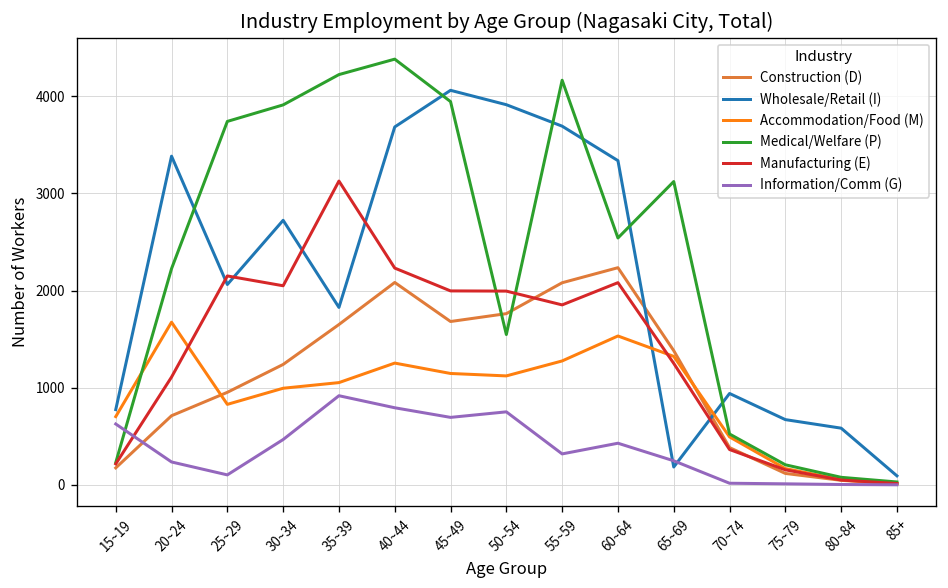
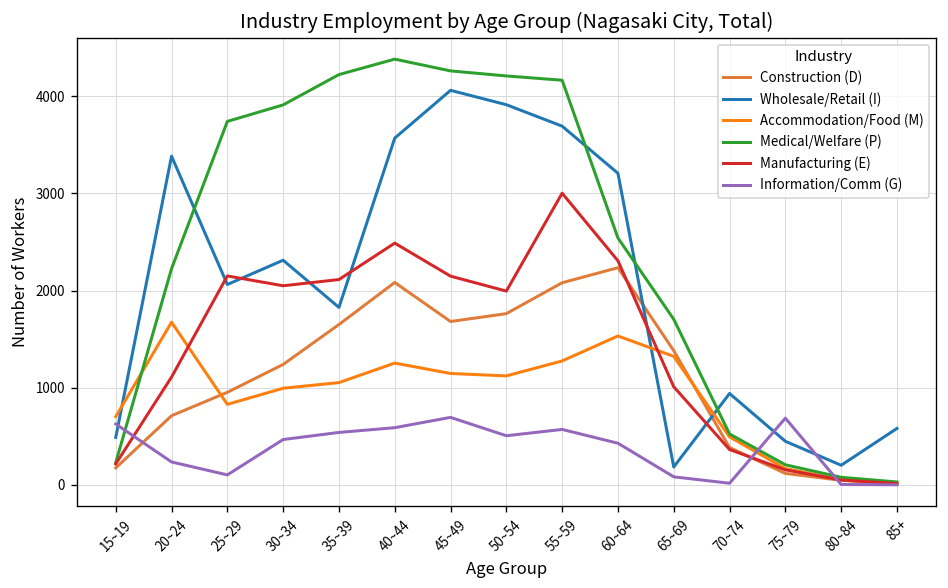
  {
    "Wholesale/Retail (I)": {
-     "15~19": 800,
+     "15~19": 500,
      "20~24": 3400,
      "25~29": 2100,
-     "30~34": 2700,
+     "30~34": 2300,
      "35~39": 1800,
-     "40~44": 3700,
+     "40~44": 3600,
      "45~49": 4100,
      "50~54": 3900,
      "55~59": 3700,
-     "60~64": 3300,
+     "60~64": 3200,
      "65~69": 200,
      "70~74": 900,
-     "75~79": 700,
-     "80~84": 600,
-     "85+": 100
+     "75~79": 400,
+     "80~84": 200,
+     "85+": 600
    },
    "Medical/Welfare (P)": {
      "20~24": 2200,
      "25~29": 3700,
      "30~34": 3900,
      "35~39": 4200,
      "40~44": 4400,
-     "45~49": 3900,
-     "50~54": 1500,
+     "45~49": 4300,
+     "50~54": 4200,
      "55~59": 4200,
      "60~64": 2500,
-     "65~69": 3100,
+     "65~69": 1700,
      "75~79": 200
    },
    "Manufacturing (E)": {
      "20~24": 1100,
      "25~29": 2200,
      "30~34": 2100,
-     "35~39": 3100,
-     "40~44": 2200,
-     "45~49": 2000,
+     "35~39": 2100,
+     "40~44": 2500,
+     "45~49": 2100,
      "50~54": 2000,
-     "55~59": 1900,
-     "60~64": 2100,
-     "65~69": 1300
+     "55~59": 3000,
+     "60~64": 2300,
+     "65~69": 1000
    },
    "Information/Comm (G)": {
      "15~19": 600,
      "20~24": 200,
      "25~29": 100,
      "30~34": 500,
-     "35~39": 900,
-     "40~44": 800,
+     "35~39": 500,
+     "40~44": 600,
      "45~49": 700,
-     "50~54": 800,
-     "55~59": 300,
+     "50~54": 500,
+     "55~59": 600,
      "60~64": 400,
-     "65~69": 200,
+     "65~69": 100,
      "70~74": 0,
-     "75~79": 0,
+     "75~79": 700,
      "80~84": 0
    }
  }
